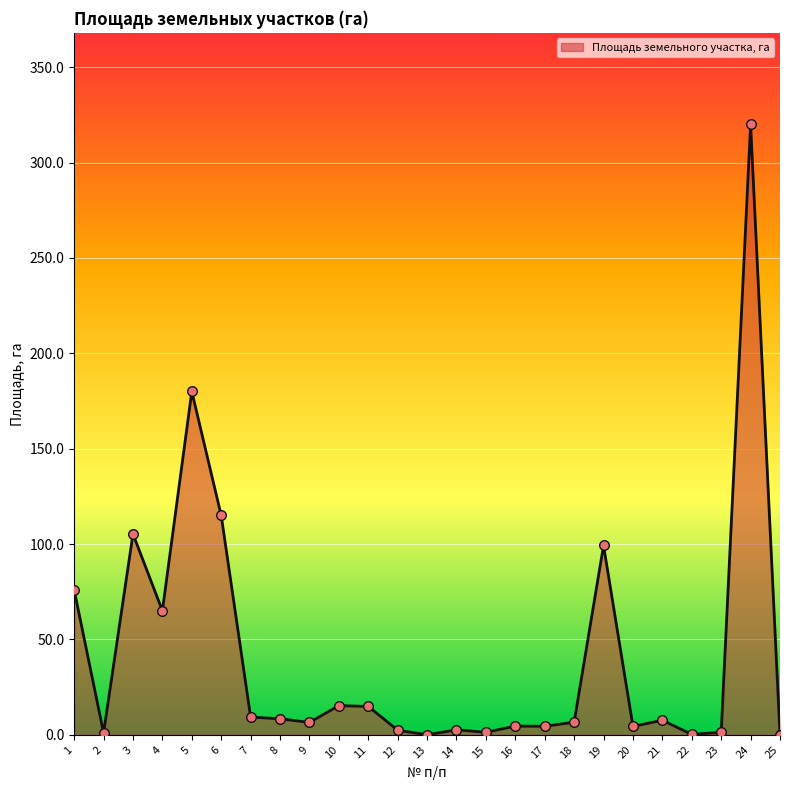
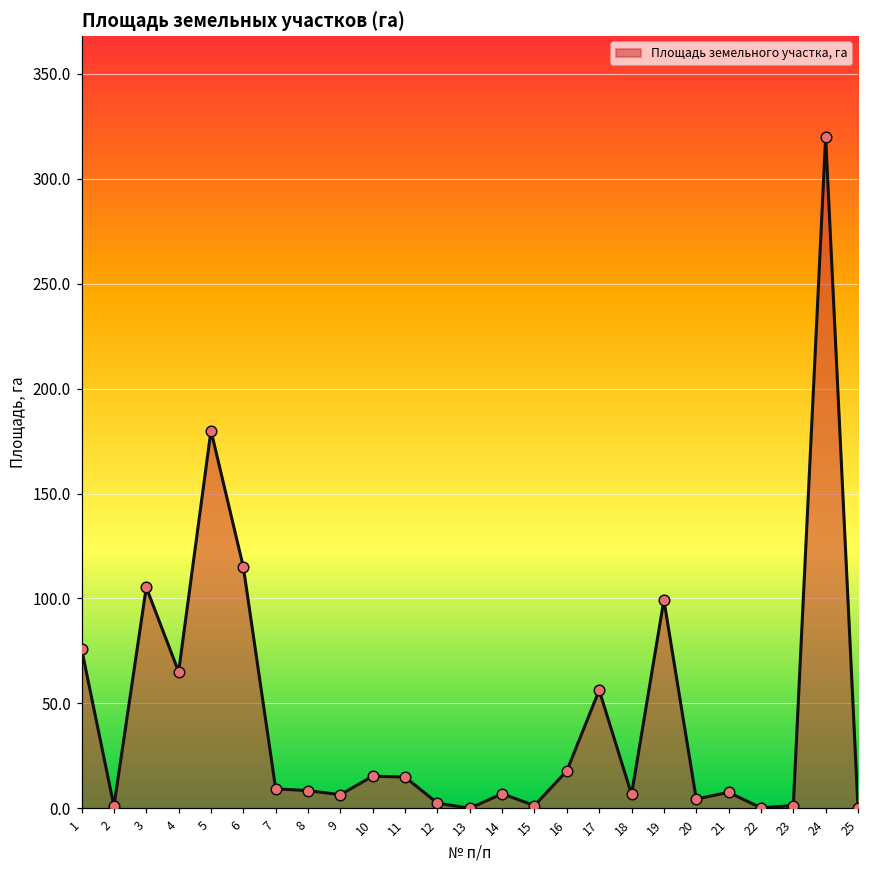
  {
    "1": 76,
    "2": 1,
    "3": 105,
    "4": 65,
    "5": 180,
    "6": 115,
    "7": 9,
    "8": 8,
    "9": 6,
    "10": 15,
    "11": 15,
    "12": 2,
    "13": 0,
-   "14": 3,
+   "14": 7,
    "15": 1,
-   "16": 5,
-   "17": 4,
+   "16": 18,
+   "17": 56,
    "18": 7,
    "19": 99,
    "20": 4,
    "21": 8,
    "22": 0,
    "23": 1,
    "24": 320,
    "25": 0
  }
